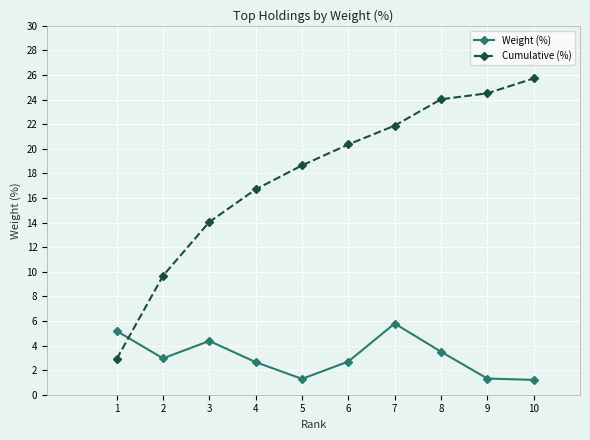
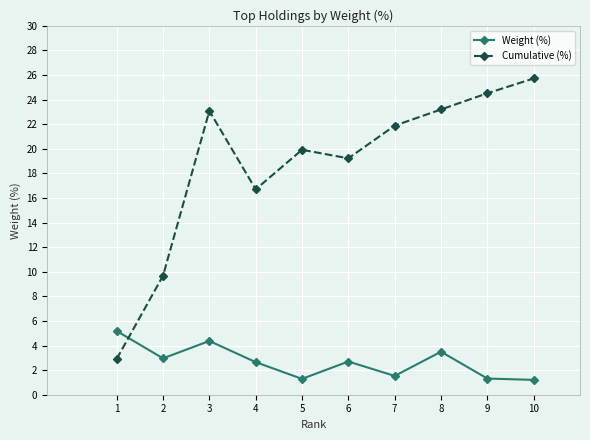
  {
    "Weight (%)": {
      "1": 5.2,
      "2": 3.0,
      "3": 4.4,
      "4": 2.7,
      "5": 1.3,
      "6": 2.7,
-     "7": 5.8,
+     "7": 1.5,
      "8": 3.5,
      "9": 1.3,
      "10": 1.2
    },
    "Cumulative (%)": {
      "1": 2.9,
      "2": 9.7,
-     "3": 14.1,
+     "3": 23.1,
      "4": 16.7,
-     "5": 18.7,
-     "6": 20.4,
+     "5": 19.9,
+     "6": 19.2,
      "7": 21.9,
-     "8": 24.0,
+     "8": 23.2,
      "9": 24.5,
      "10": 25.7
    }
  }
